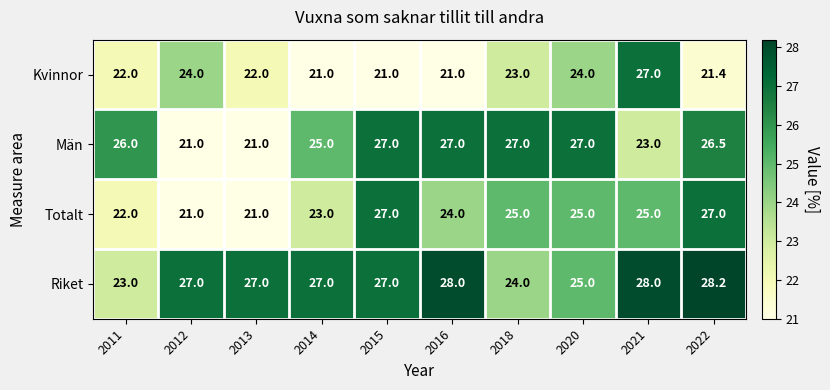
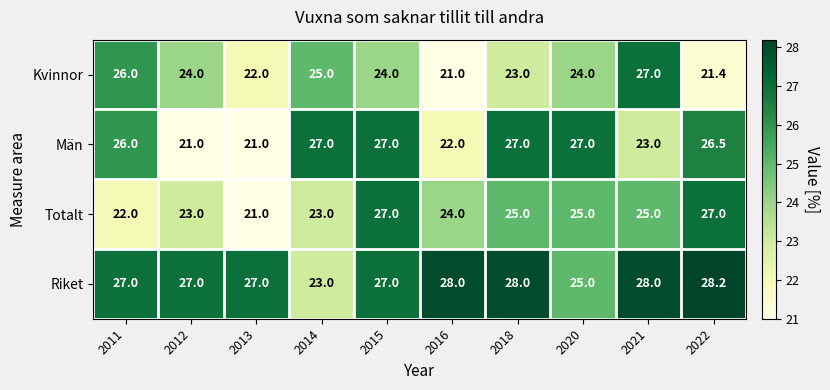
  {
    "Kvinnor": {
-     "2011": 22.0,
+     "2011": 26.0,
      "2012": 24.0,
      "2013": 22.0,
-     "2014": 21.0,
-     "2015": 21.0,
+     "2014": 25.0,
+     "2015": 24.0,
      "2016": 21.0,
      "2018": 23.0,
      "2020": 24.0,
      "2021": 27.0,
      "2022": 21.4
    },
    "Män": {
      "2011": 26.0,
      "2012": 21.0,
      "2013": 21.0,
-     "2014": 25.0,
+     "2014": 27.0,
      "2015": 27.0,
-     "2016": 27.0,
+     "2016": 22.0,
      "2018": 27.0,
      "2020": 27.0,
      "2021": 23.0,
      "2022": 26.5
    },
    "Totalt": {
      "2011": 22.0,
-     "2012": 21.0,
+     "2012": 23.0,
      "2013": 21.0,
      "2014": 23.0,
      "2015": 27.0,
      "2016": 24.0,
      "2018": 25.0,
      "2020": 25.0,
      "2021": 25.0,
      "2022": 27.0
    },
    "Riket": {
-     "2011": 23.0,
+     "2011": 27.0,
      "2012": 27.0,
      "2013": 27.0,
-     "2014": 27.0,
+     "2014": 23.0,
      "2015": 27.0,
      "2016": 28.0,
-     "2018": 24.0,
+     "2018": 28.0,
      "2020": 25.0,
      "2021": 28.0,
      "2022": 28.2
    }
  }
